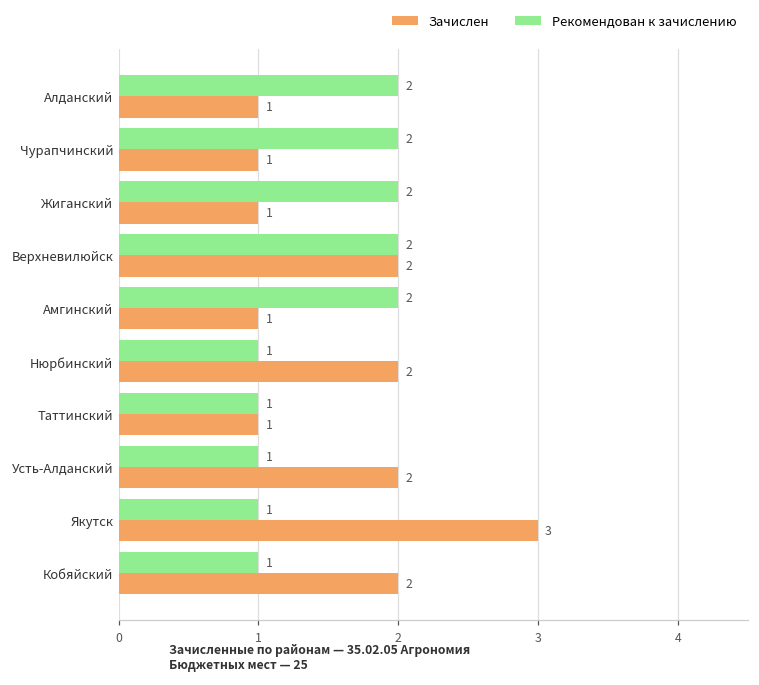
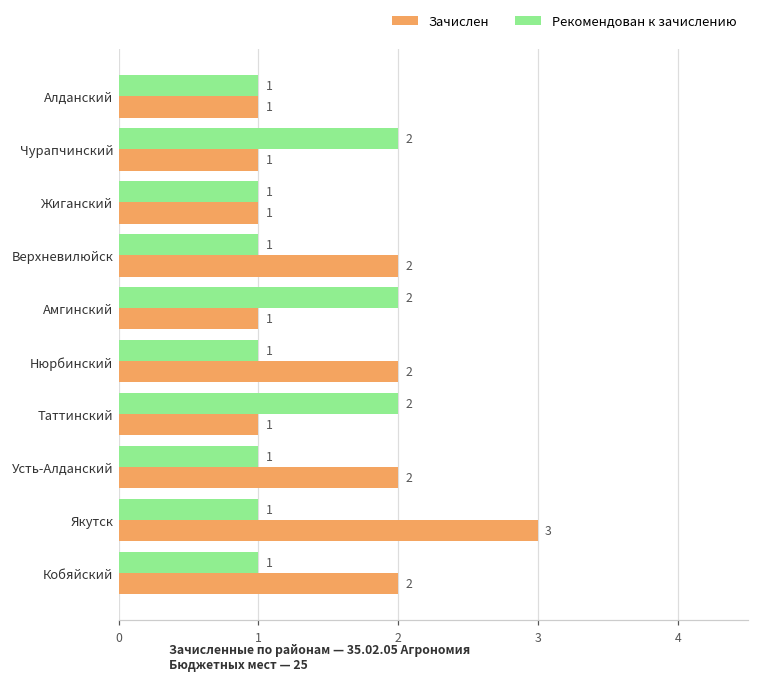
  {
    "Зачислен": {
      "Алданский": 1,
      "Чурапчинский": 1,
      "Жиганский": 1,
      "Верхневилюйск": 2,
      "Амгинский": 1,
      "Нюрбинский": 2,
      "Таттинский": 1,
      "Усть-Алданский": 2,
      "Якутск": 3,
      "Кобяйский": 2
    },
    "Рекомендован к зачислению": {
-     "Алданский": 2,
+     "Алданский": 1,
      "Чурапчинский": 2,
-     "Жиганский": 2,
-     "Верхневилюйск": 2,
+     "Жиганский": 1,
+     "Верхневилюйск": 1,
      "Амгинский": 2,
      "Нюрбинский": 1,
-     "Таттинский": 1,
+     "Таттинский": 2,
      "Усть-Алданский": 1,
      "Якутск": 1,
      "Кобяйский": 1
    }
  }
